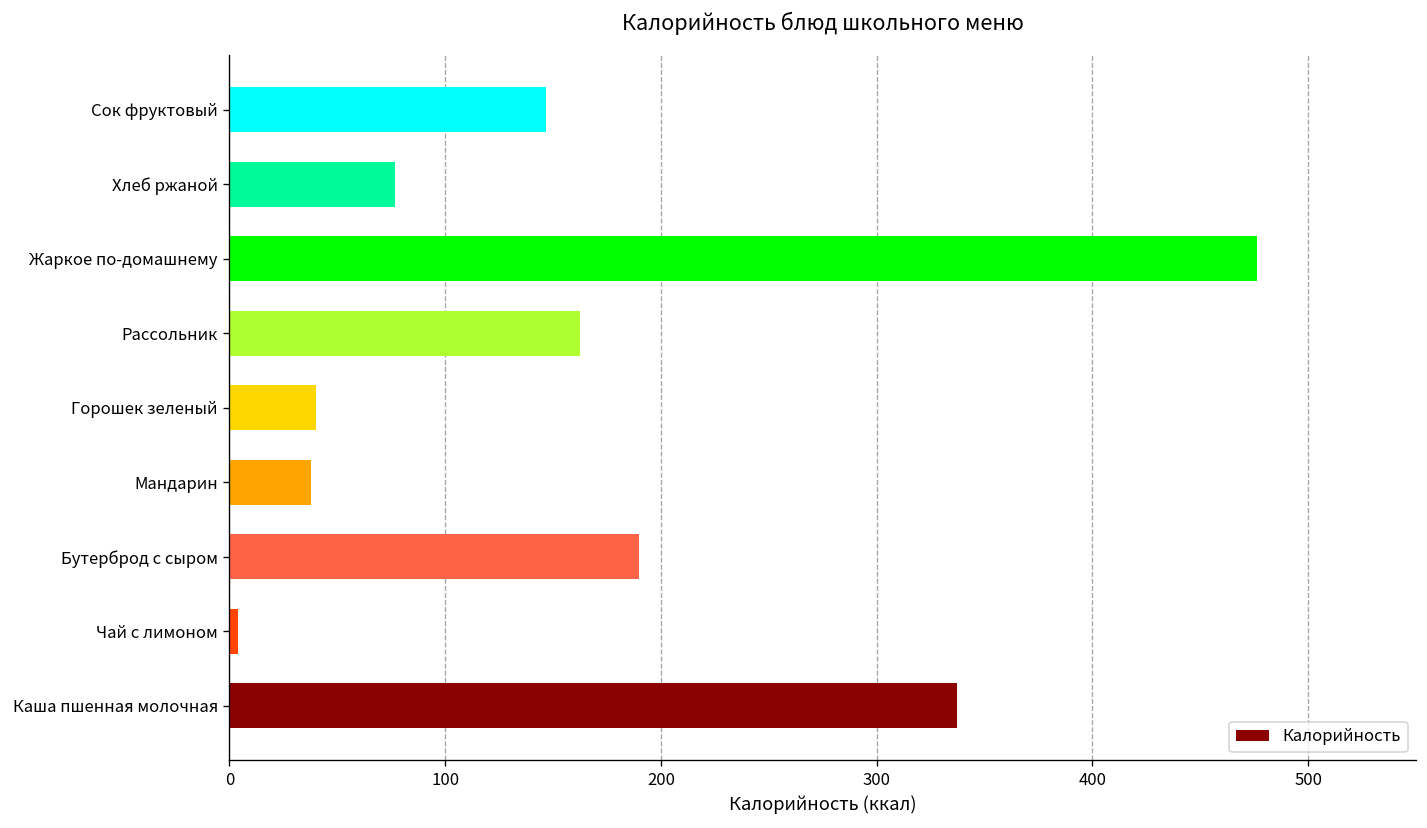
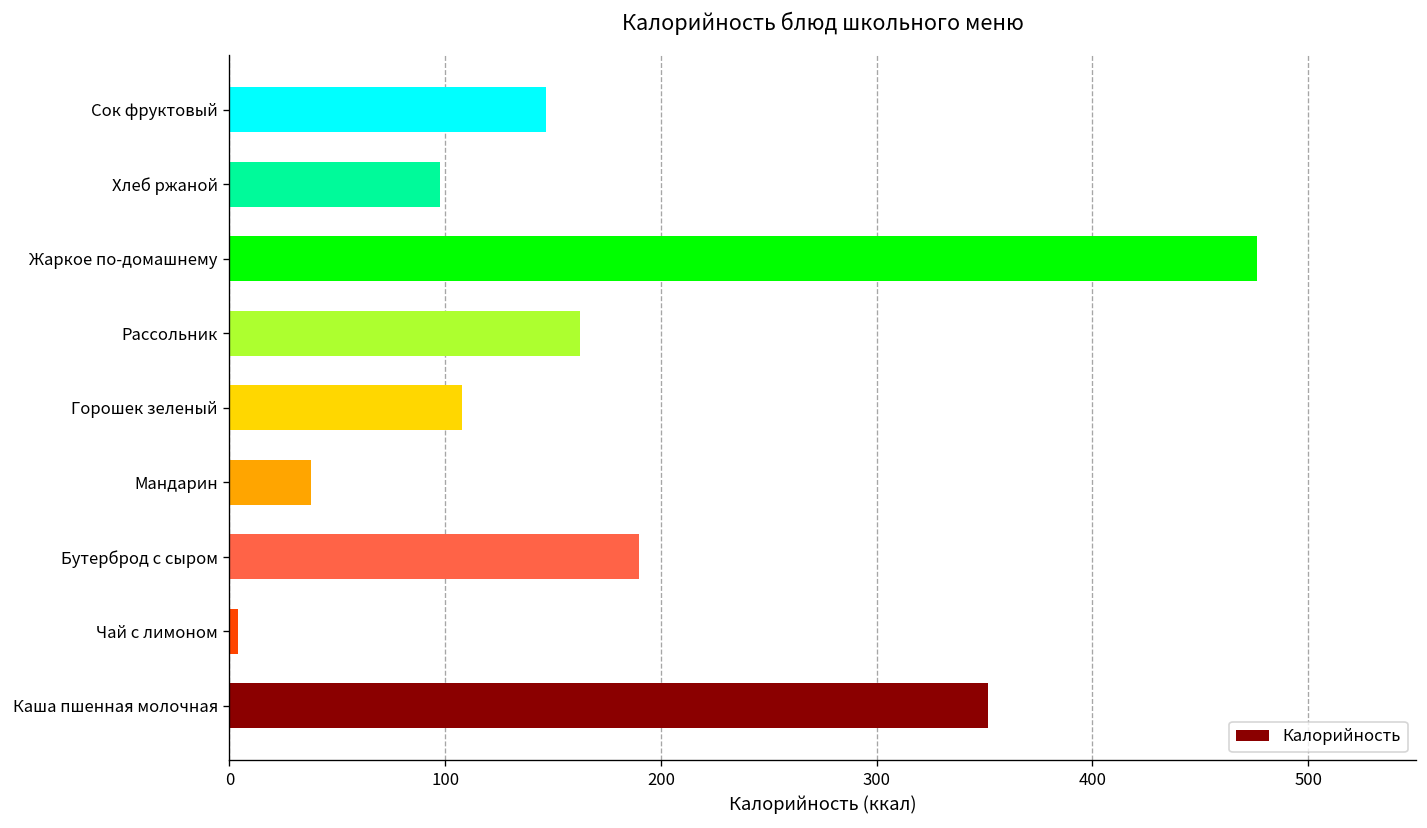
  {
    "Сок фруктовый": 147,
-   "Хлеб ржаной": 77,
+   "Хлеб ржаной": 98,
    "Жаркое по-домашнему": 476,
    "Рассольник": 162,
-   "Горошек зеленый": 40,
+   "Горошек зеленый": 108,
    "Мандарин": 38,
    "Бутерброд с сыром": 190,
    "Чай с лимоном": 4,
-   "Каша пшенная молочная": 337
+   "Каша пшенная молочная": 352
  }
